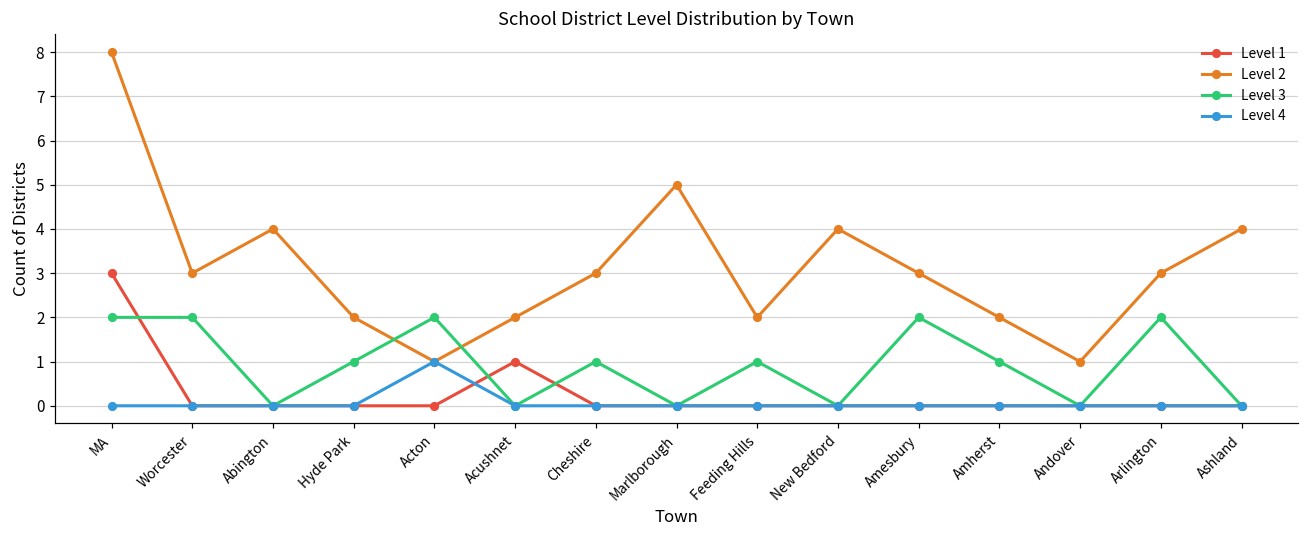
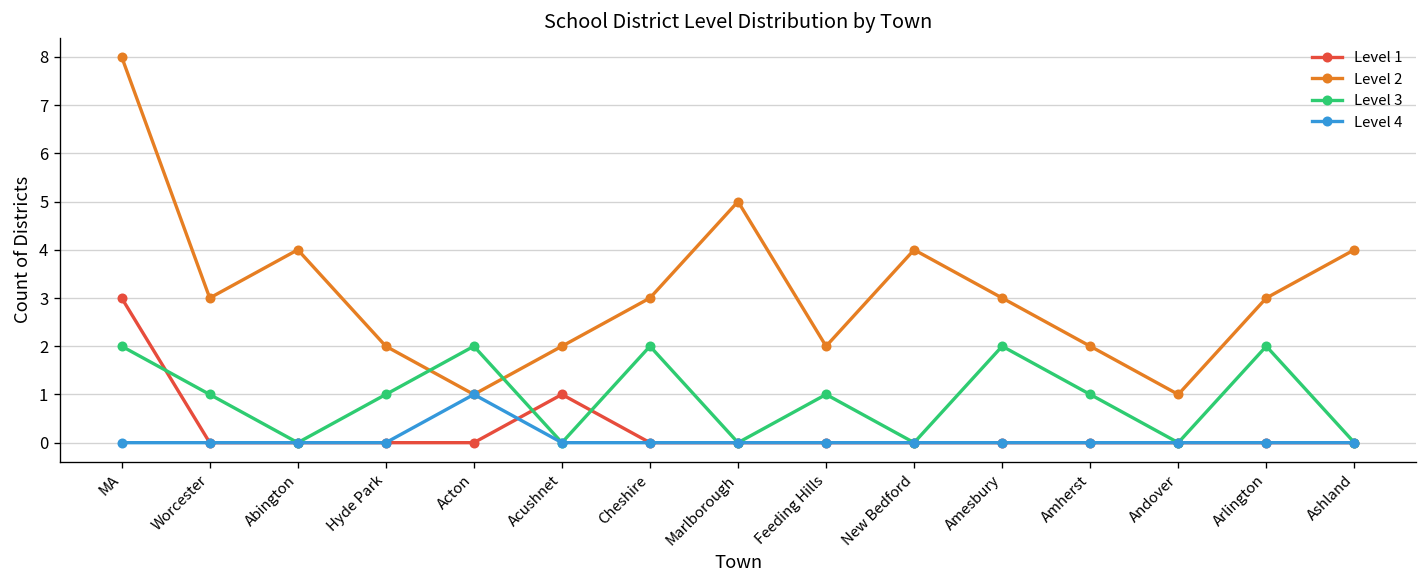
  {
    "Level 3": {
      "MA": 2,
-     "Worcester": 2,
+     "Worcester": 1,
      "Hyde Park": 1,
      "Acton": 2,
-     "Cheshire": 1,
+     "Cheshire": 2,
      "Feeding Hills": 1,
      "Amesbury": 2,
      "Amherst": 1,
      "Arlington": 2
    },
    "Level 4": {
      "MA": 0
    }
  }
